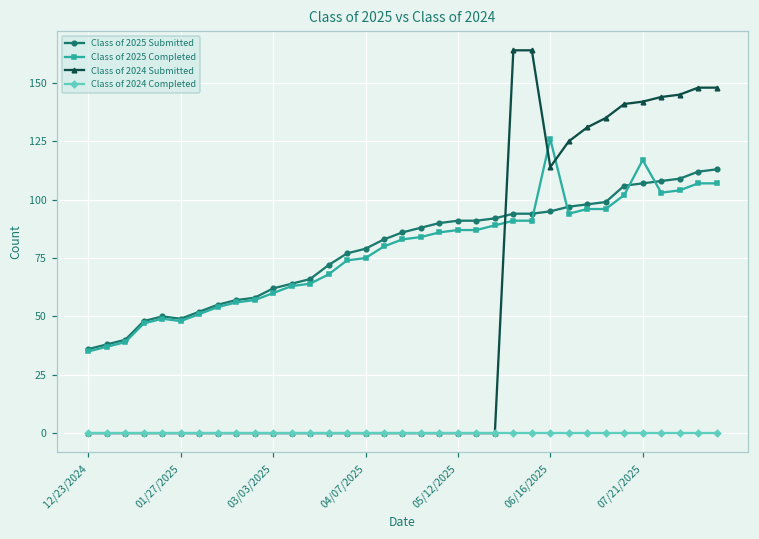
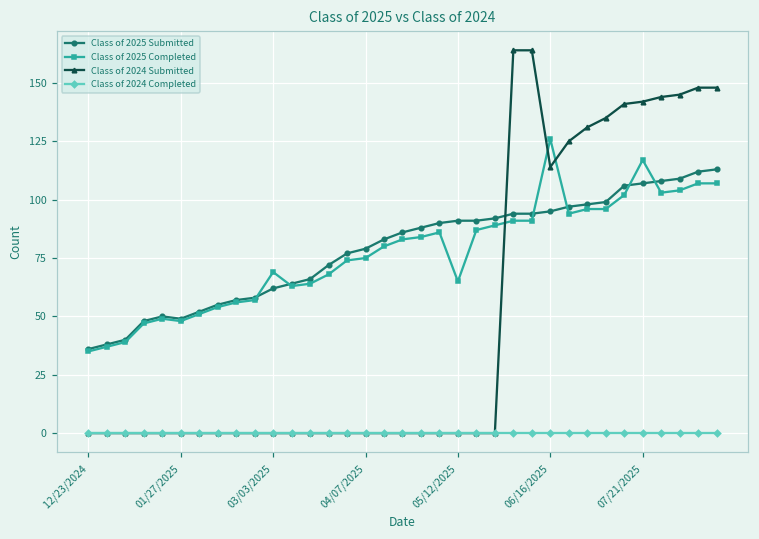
  {
    "Class of 2025 Completed": {
-     "03/03/2025": 60,
+     "03/03/2025": 69,
      "04/07/2025": 75,
-     "05/12/2025": 87,
+     "05/12/2025": 65,
      "06/16/2025": 126,
      "07/21/2025": 117
    },
    "Class of 2024 Completed": {
      "06/16/2025": 0,
      "07/21/2025": 0
    }
  }
